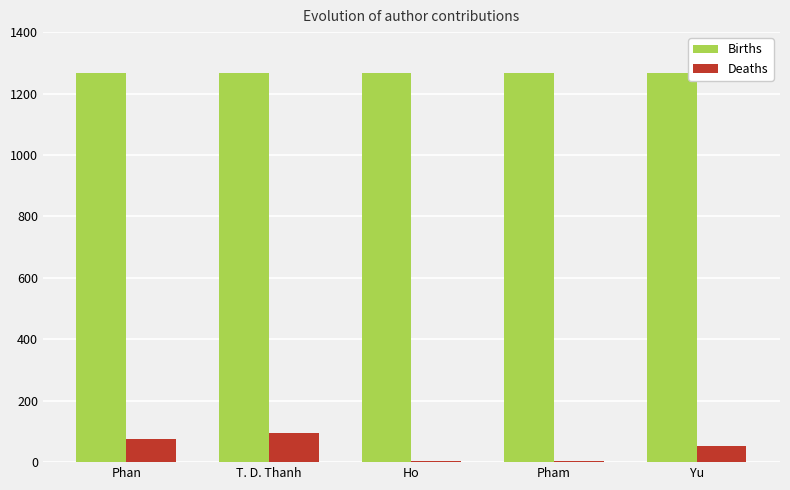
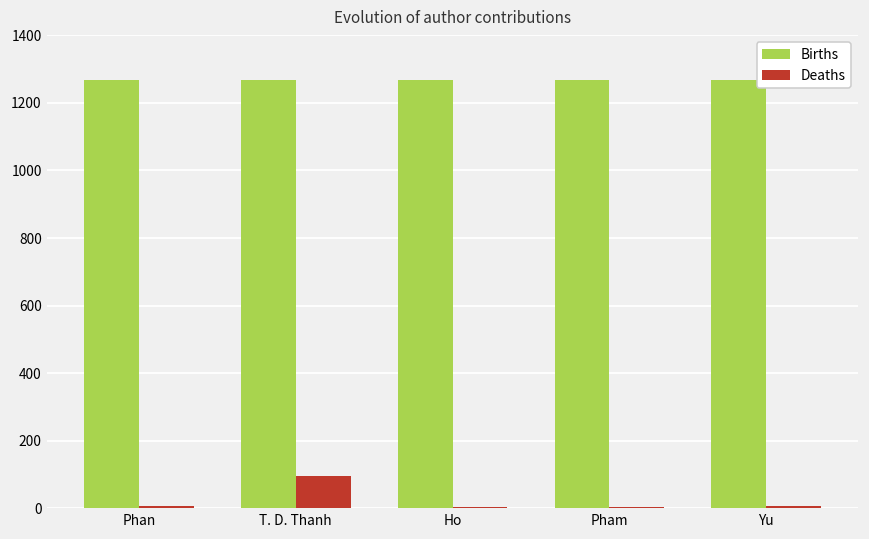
  {
    "Births": {
      "Phan": 1270,
      "T. D. Thanh": 1270,
      "Ho": 1270,
      "Pham": 1270,
      "Yu": 1270
    },
    "Deaths": {
-     "Phan": 80,
+     "Phan": 10,
      "T. D. Thanh": 100,
-     "Yu": 50
+     "Yu": 10
    }
  }
